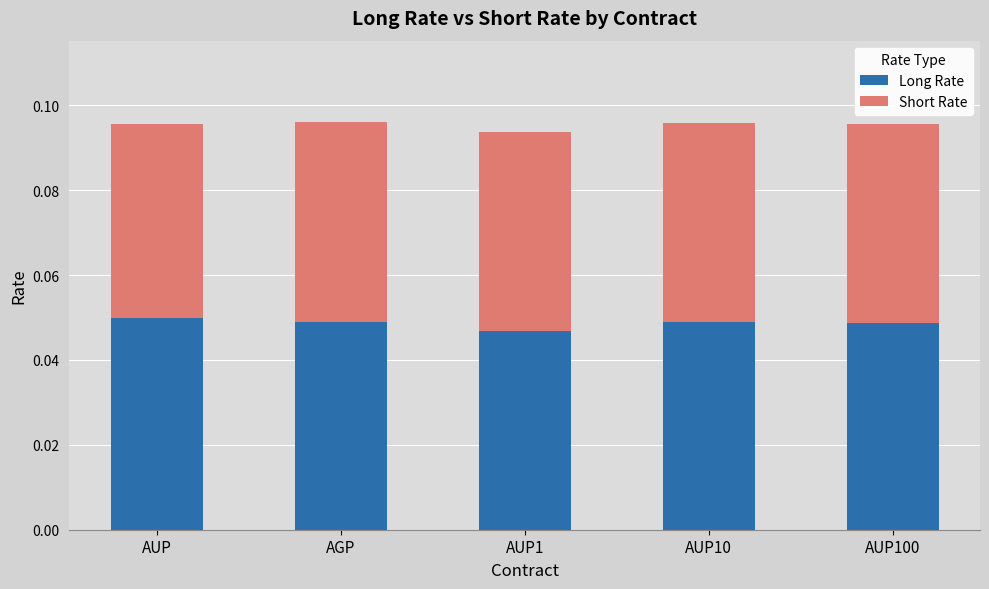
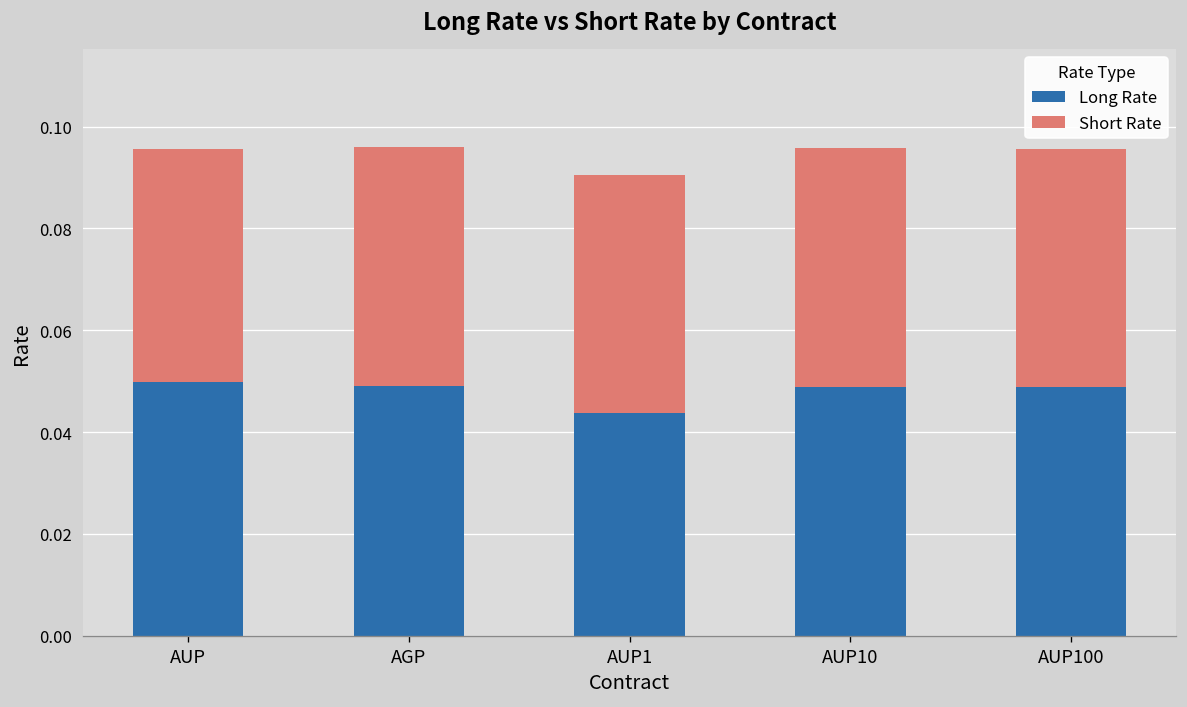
  {
    "Long Rate": {
      "AUP": 0.050,
      "AGP": 0.049,
-     "AUP1": 0.047,
+     "AUP1": 0.044,
      "AUP10": 0.049,
      "AUP100": 0.049
    },
    "Short Rate": {
      "AUP": 0.046,
      "AGP": 0.047,
      "AUP1": 0.047,
      "AUP10": 0.047,
      "AUP100": 0.047
    }
  }
